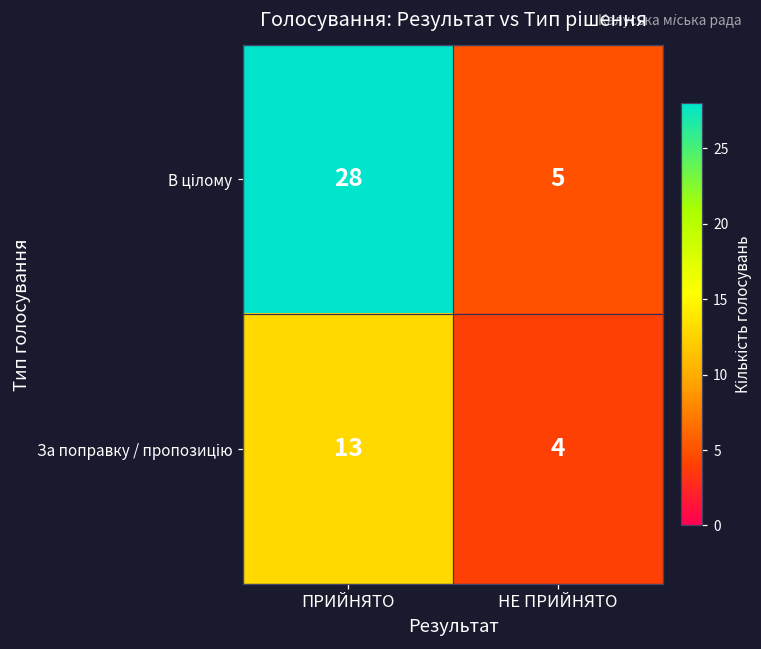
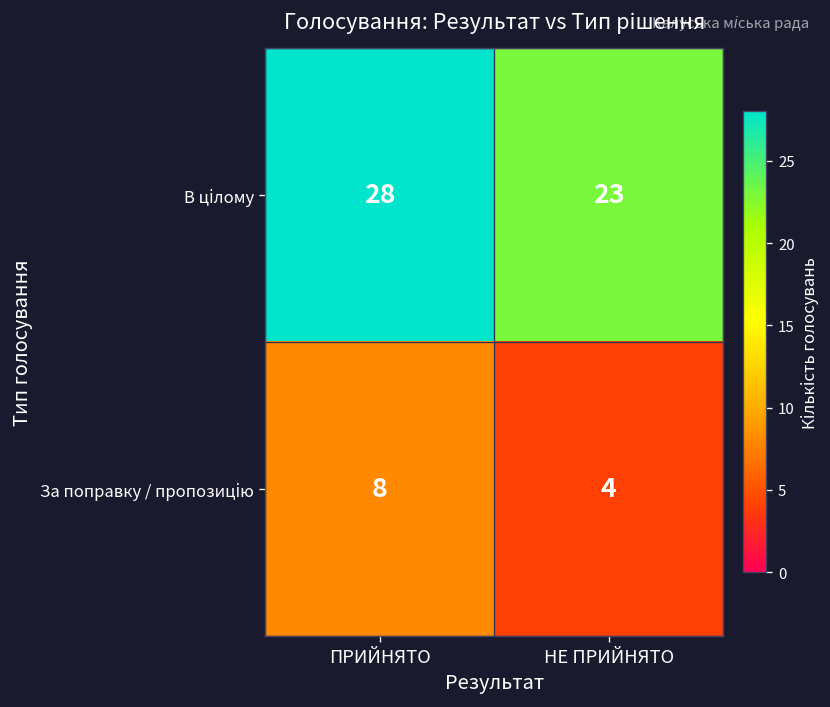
  {
    "В цілому": {
      "ПРИЙНЯТО": 28,
-     "НЕ ПРИЙНЯТО": 5
+     "НЕ ПРИЙНЯТО": 23
    },
    "За поправку / пропозицію": {
-     "ПРИЙНЯТО": 13,
+     "ПРИЙНЯТО": 8,
      "НЕ ПРИЙНЯТО": 4
    }
  }
